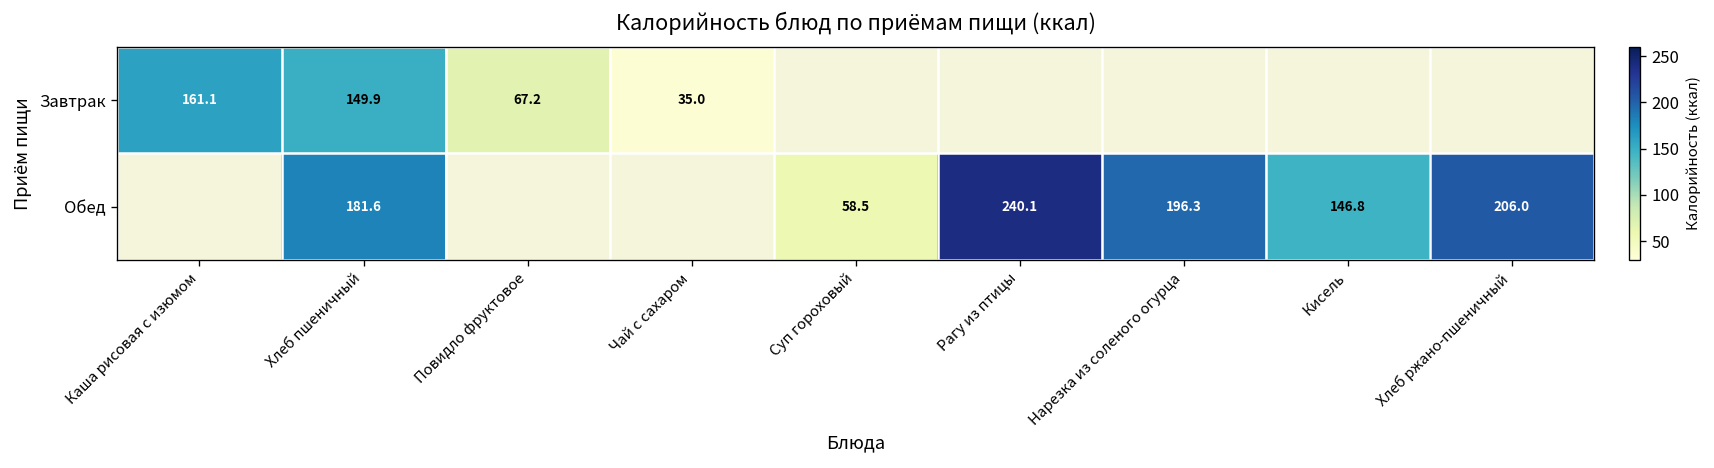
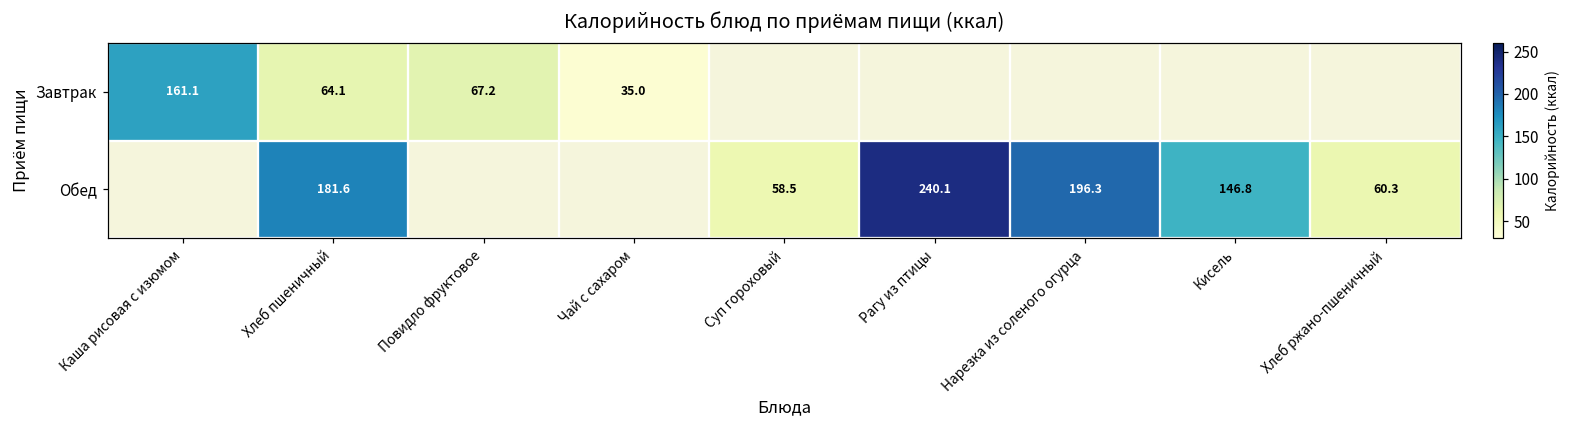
  {
    "Завтрак": {
      "Каша рисовая с изюмом": 161.1,
-     "Хлеб пшеничный": 149.9,
+     "Хлеб пшеничный": 64.1,
      "Повидло фруктовое": 67.2,
      "Чай с сахаром": 35.0
    },
    "Обед": {
      "Хлеб пшеничный": 181.6,
      "Суп гороховый": 58.5,
      "Рагу из птицы": 240.1,
      "Нарезка из соленого огурца": 196.3,
      "Кисель": 146.8,
-     "Хлеб ржано-пшеничный": 206.0
+     "Хлеб ржано-пшеничный": 60.3
    }
  }
